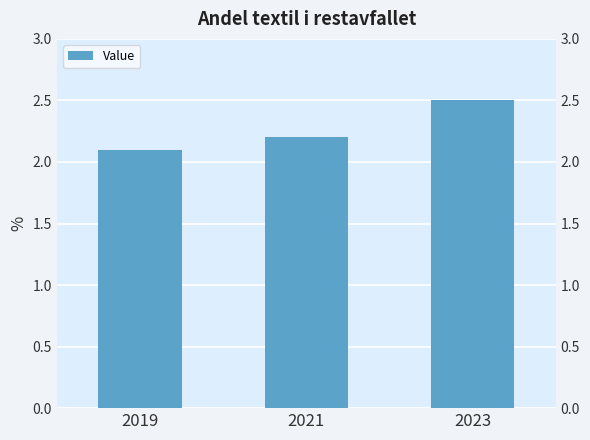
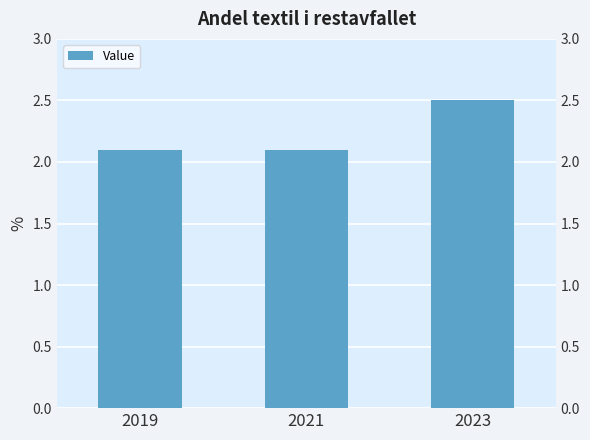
  {
    "2019": 2.1,
-   "2021": 2.2,
+   "2021": 2.1,
    "2023": 2.5
  }
